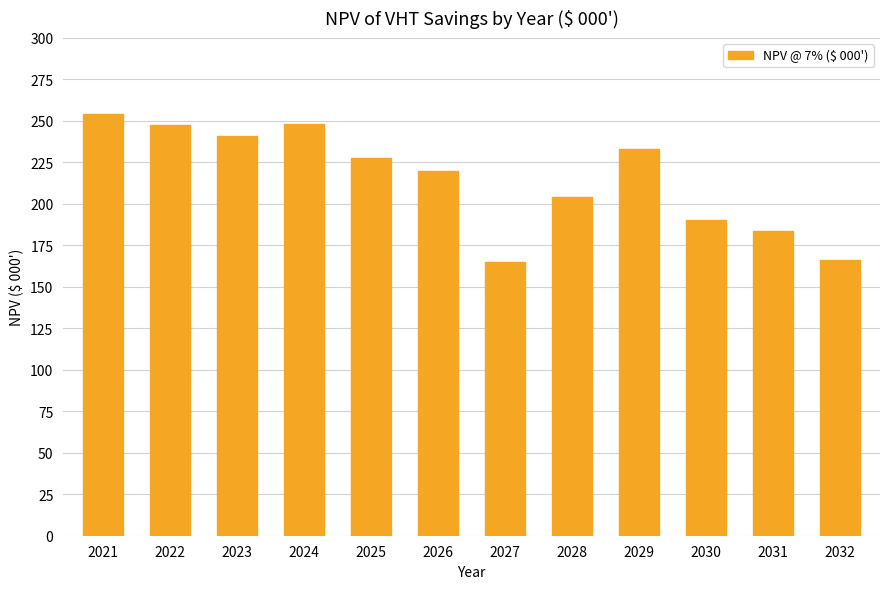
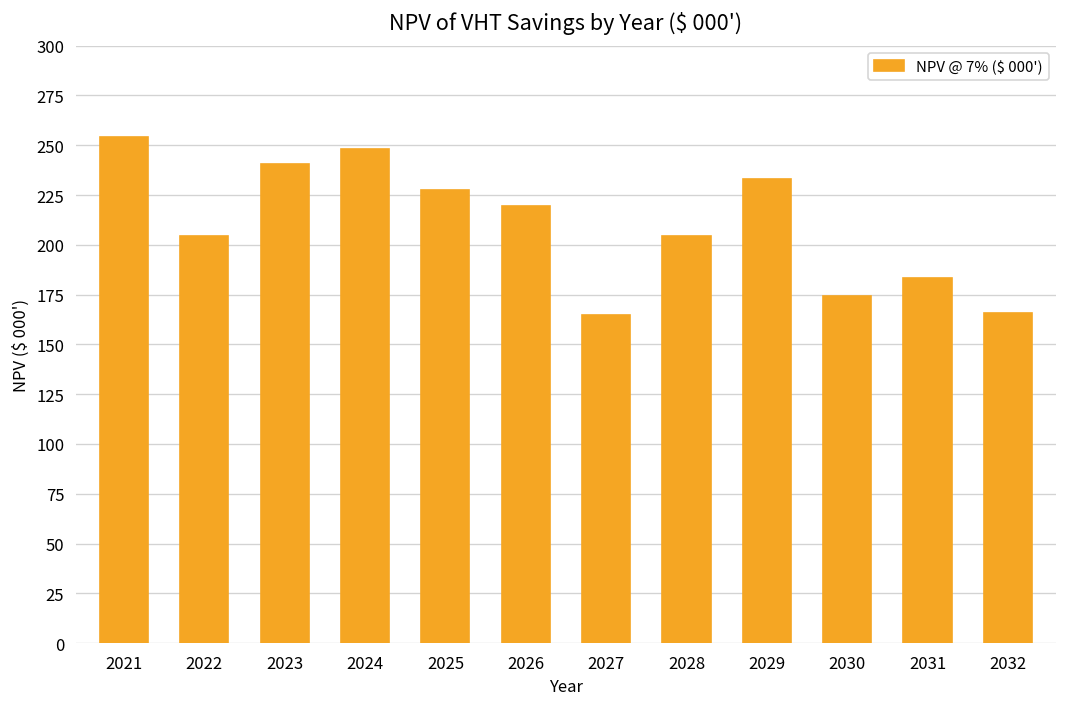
  {
    "2021": 254,
-   "2022": 247,
+   "2022": 204,
    "2023": 241,
    "2024": 248,
    "2025": 228,
    "2026": 220,
    "2027": 165,
    "2028": 204,
    "2029": 233,
-   "2030": 190,
+   "2030": 175,
    "2031": 183,
    "2032": 166
  }
